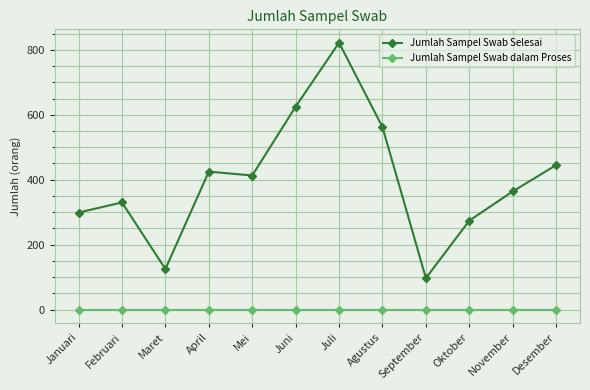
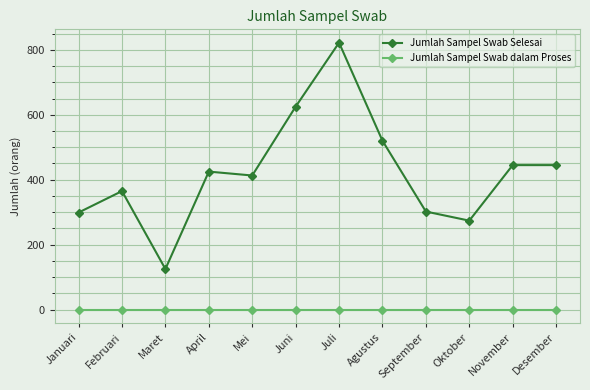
  {
    "Jumlah Sampel Swab Selesai": {
      "Januari": 300,
-     "Februari": 330,
+     "Februari": 370,
      "Maret": 130,
      "April": 430,
      "Mei": 410,
      "Juni": 630,
      "Juli": 820,
-     "Agustus": 560,
-     "September": 100,
+     "Agustus": 520,
+     "September": 300,
      "Oktober": 270,
-     "November": 360,
+     "November": 450,
      "Desember": 450
    },
    "Jumlah Sampel Swab dalam Proses": {
      "Januari": 0,
      "Februari": 0,
      "Maret": 0,
      "April": 0,
      "Mei": 0,
      "Juni": 0,
      "Juli": 0,
      "Agustus": 0,
      "September": 0,
      "Oktober": 0,
      "November": 0,
      "Desember": 0
    }
  }
